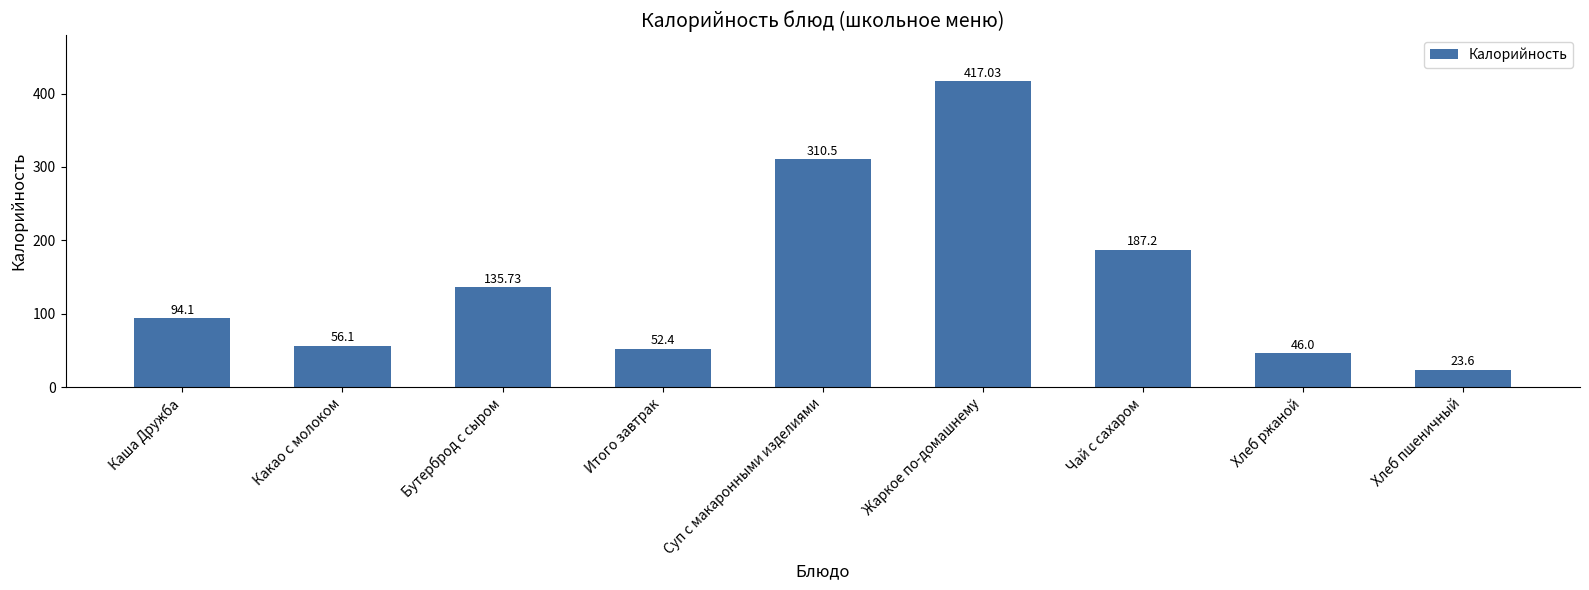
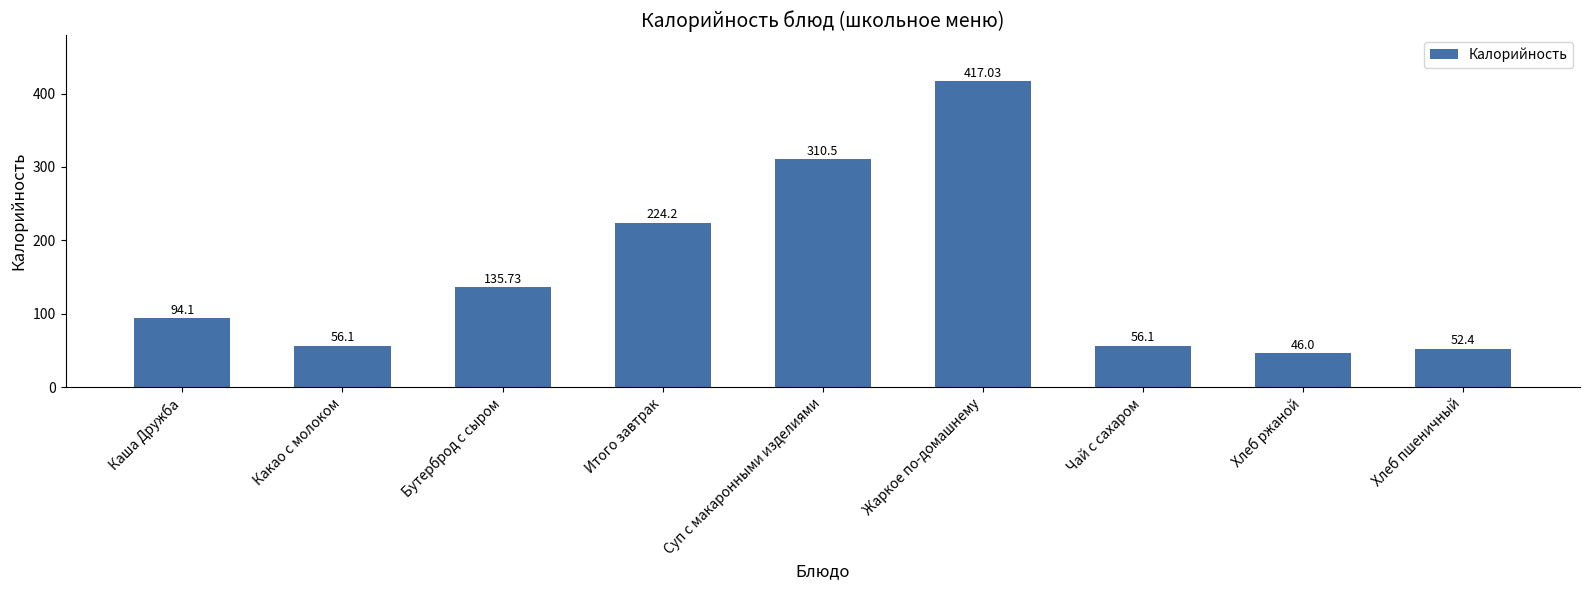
  {
    "Каша Дружба": 94.1,
    "Какао с молоком": 56.1,
    "Бутерброд с сыром": 135.73,
-   "Итого завтрак": 52.4,
+   "Итого завтрак": 224.2,
    "Суп с макаронными изделиями": 310.5,
    "Жаркое по-домашнему": 417.03,
-   "Чай с сахаром": 187.2,
+   "Чай с сахаром": 56.1,
    "Хлеб ржаной": 46.0,
-   "Хлеб пшеничный": 23.6
+   "Хлеб пшеничный": 52.4
  }
